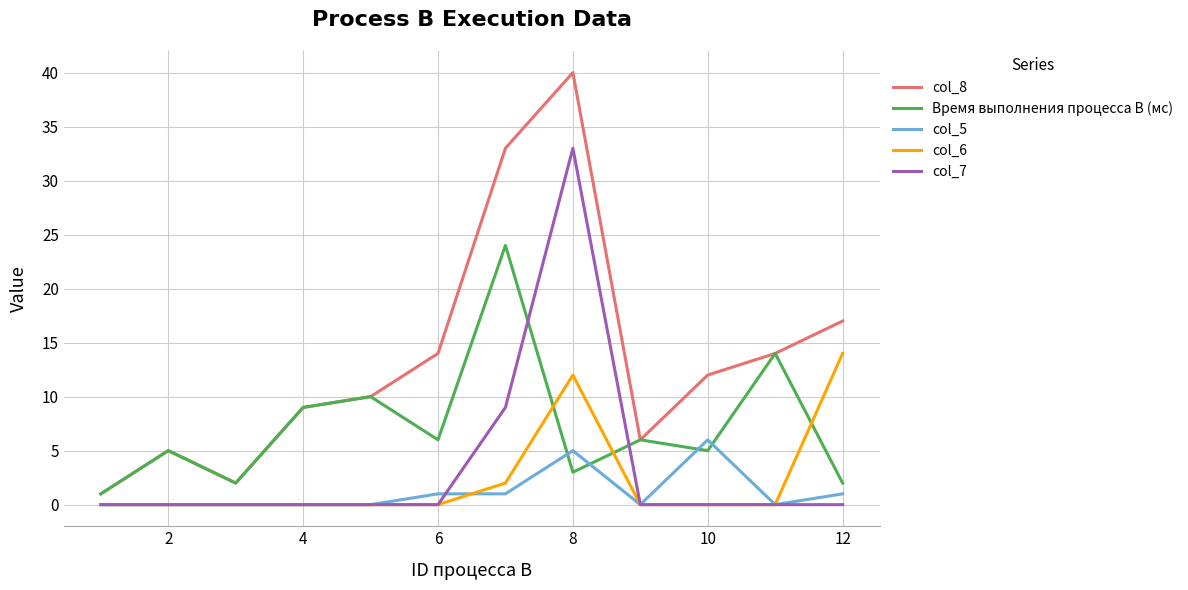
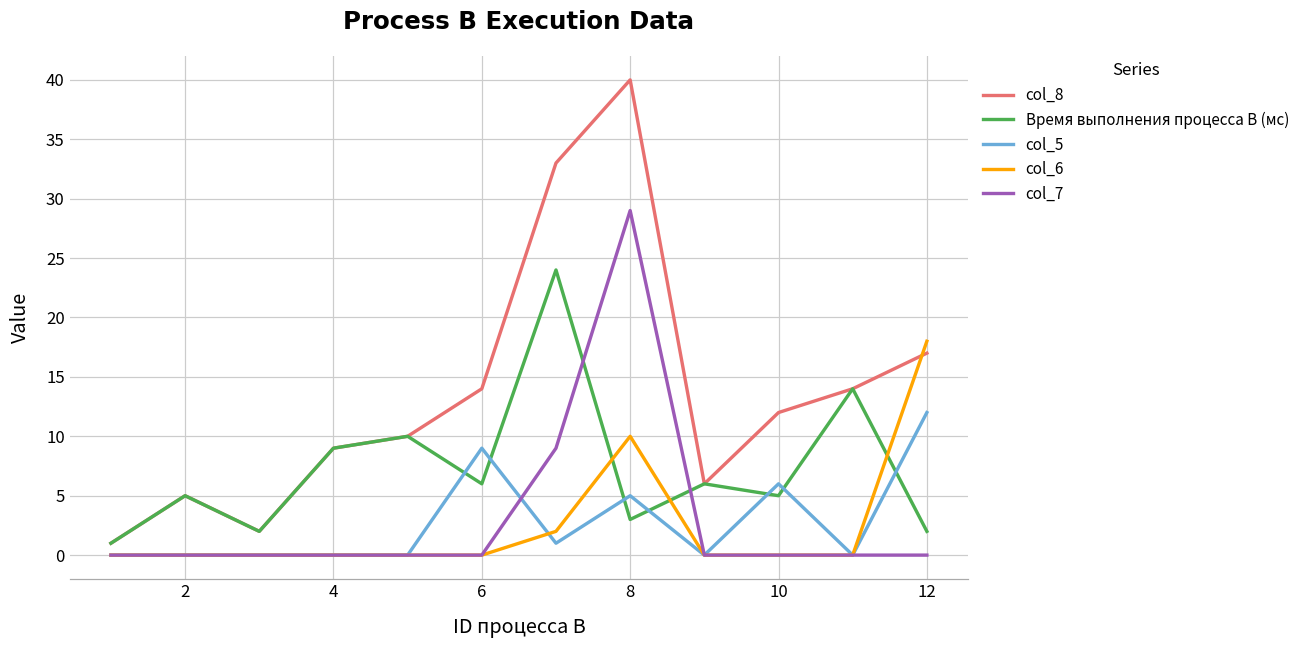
  {
    "col_8": {
      "6": 14,
      "8": 40,
      "10": 12,
      "12": 17
    },
    "Время выполнения процесса B (мс)": {
      "6": 6,
      "8": 3,
      "10": 5,
      "12": 2
    },
    "col_5": {
-     "6": 1,
+     "6": 9,
      "8": 5,
      "10": 6,
-     "12": 1
+     "12": 12
    },
    "col_6": {
-     "8": 12,
-     "12": 14
+     "8": 10,
+     "12": 18
    },
    "col_7": {
-     "8": 33,
+     "8": 29,
      "12": 0
    }
  }
